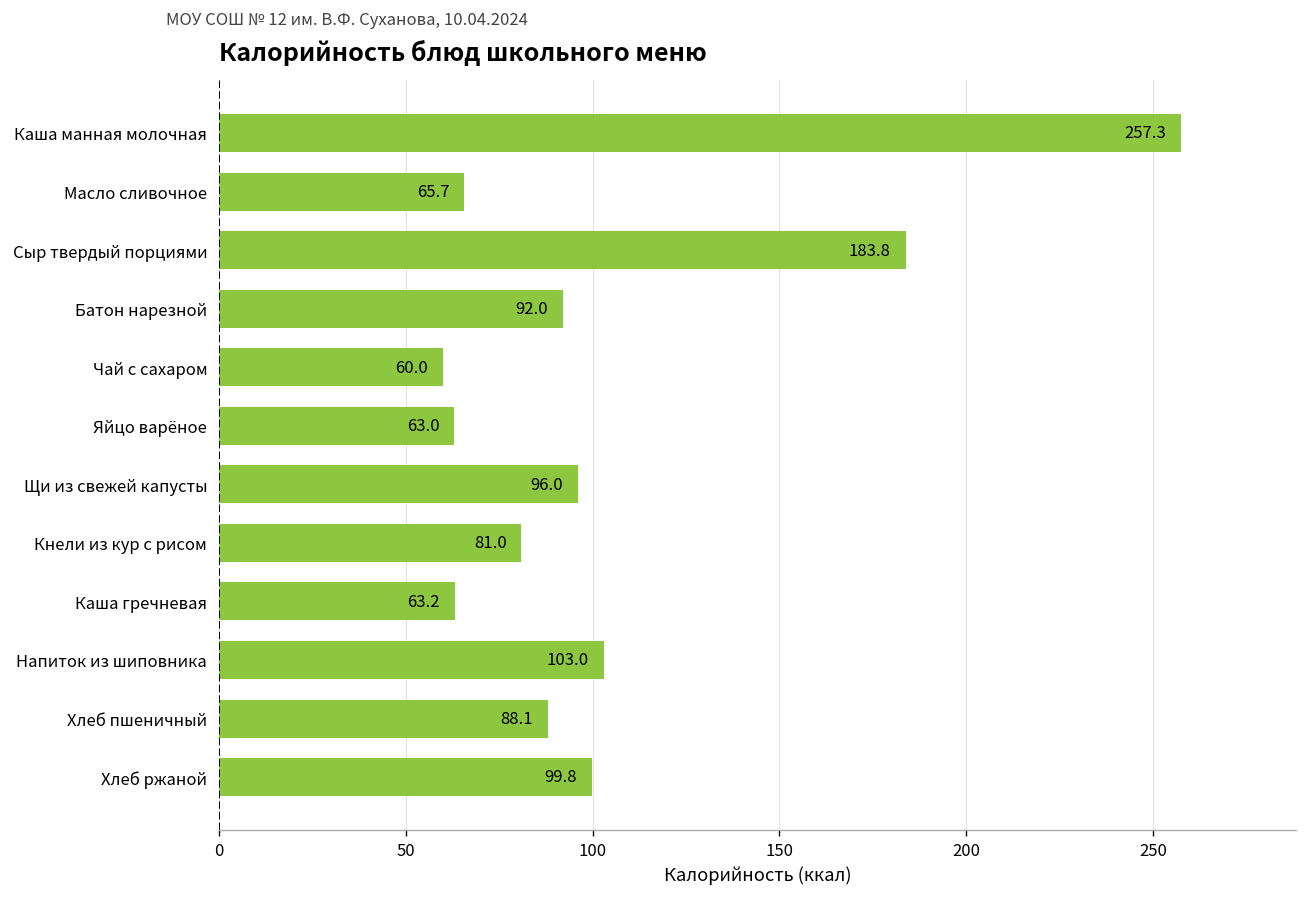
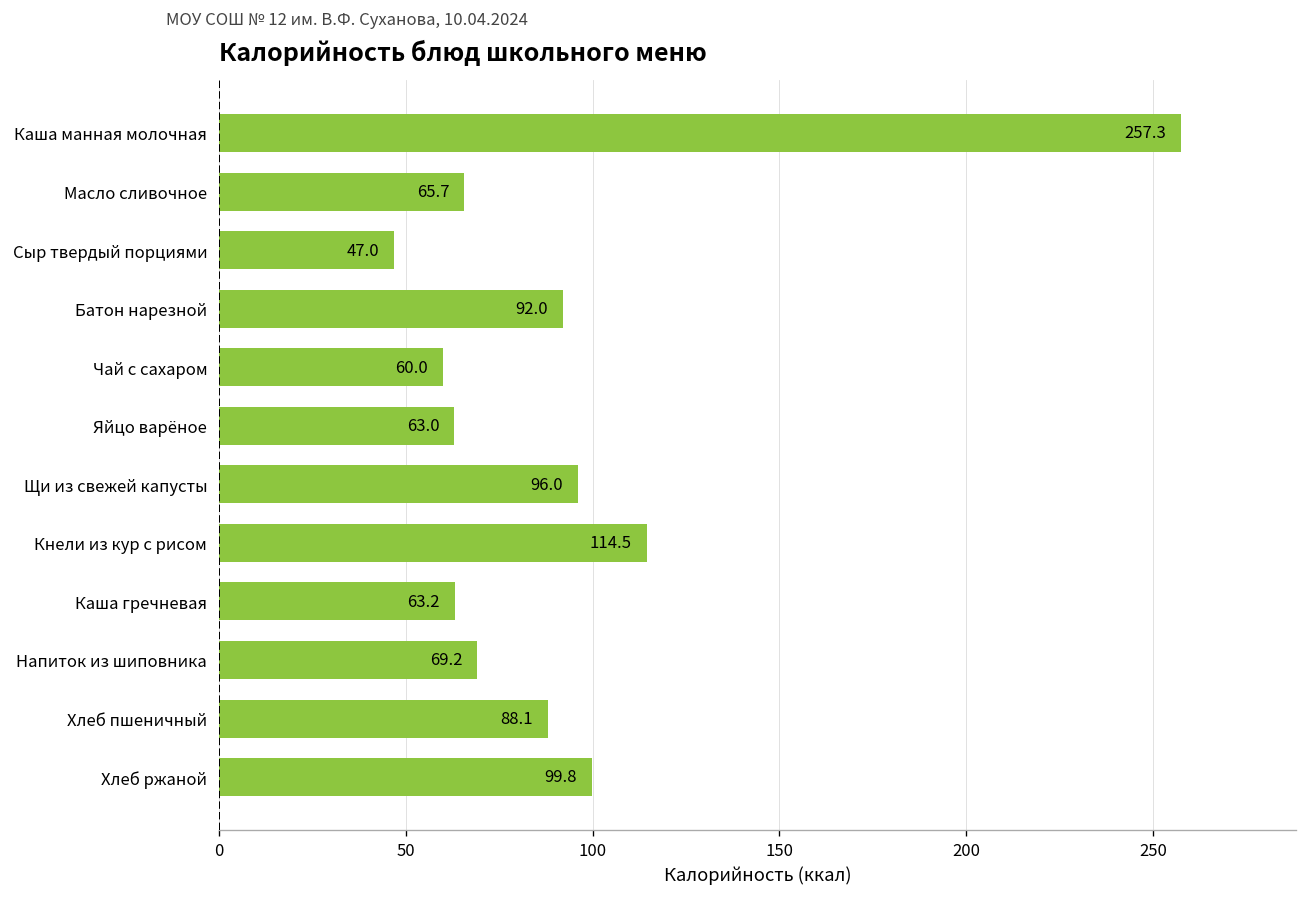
  {
    "Каша манная молочная": 257.3,
    "Масло сливочное": 65.7,
-   "Сыр твердый порциями": 183.8,
+   "Сыр твердый порциями": 47.0,
    "Батон нарезной": 92.0,
    "Чай с сахаром": 60.0,
    "Яйцо варёное": 63.0,
    "Щи из свежей капусты": 96.0,
-   "Кнели из кур с рисом": 81.0,
+   "Кнели из кур с рисом": 114.5,
    "Каша гречневая": 63.2,
-   "Напиток из шиповника": 103.0,
+   "Напиток из шиповника": 69.2,
    "Хлеб пшеничный": 88.1,
    "Хлеб ржаной": 99.8
  }
